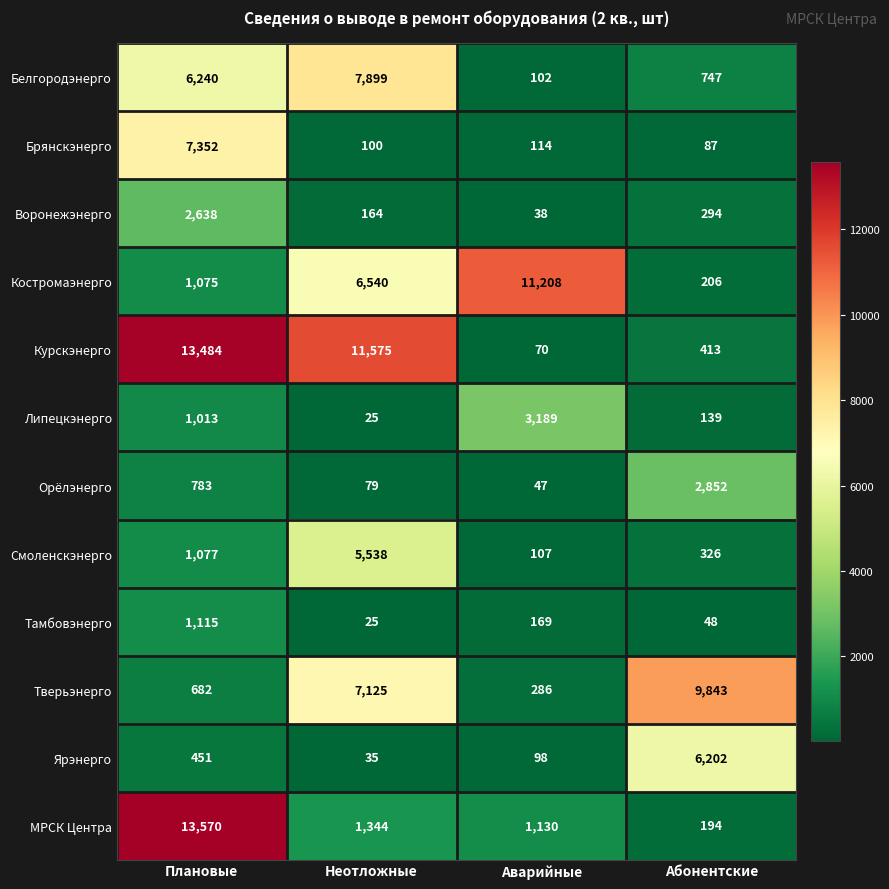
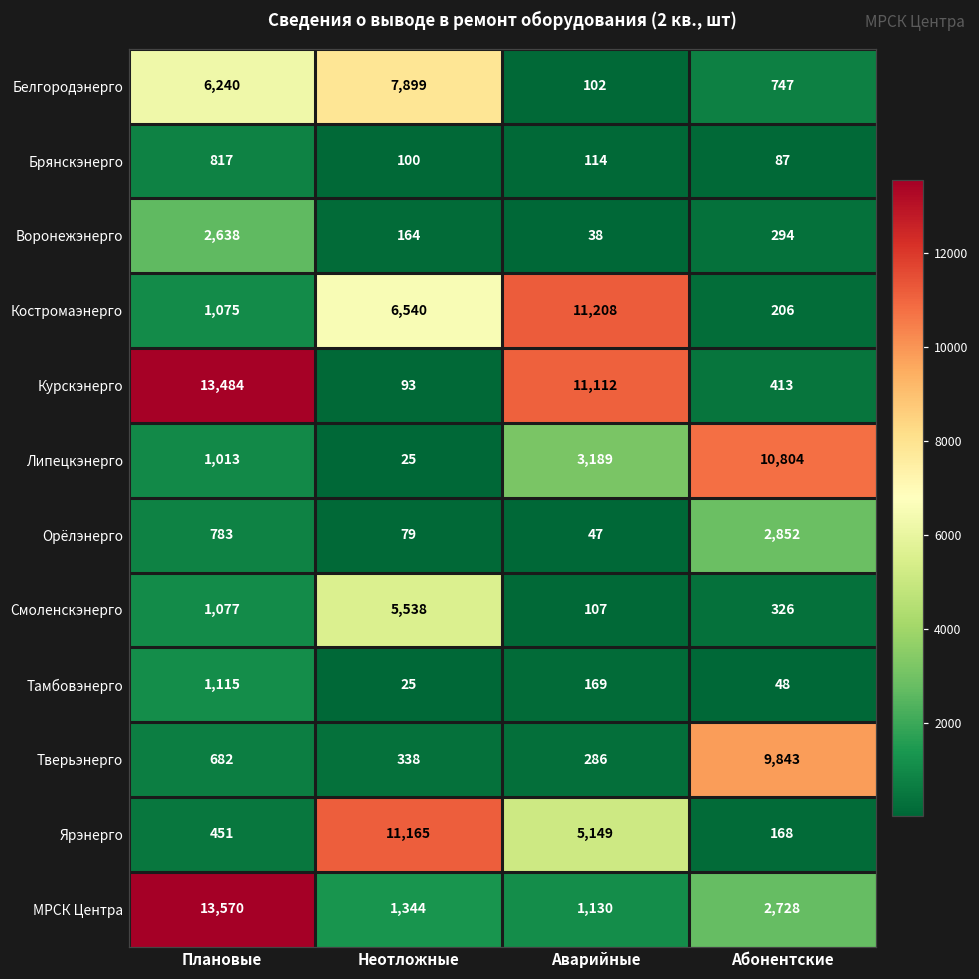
  {
    "Белгородэнерго": {
      "Плановые": "6,240",
      "Неотложные": "7,899",
      "Аварийные": "102",
      "Абонентские": "747"
    },
    "Брянскэнерго": {
-     "Плановые": "7,352",
+     "Плановые": "817",
      "Неотложные": "100",
      "Аварийные": "114",
      "Абонентские": "87"
    },
    "Воронежэнерго": {
      "Плановые": "2,638",
      "Неотложные": "164",
      "Аварийные": "38",
      "Абонентские": "294"
    },
    "Костромаэнерго": {
      "Плановые": "1,075",
      "Неотложные": "6,540",
      "Аварийные": "11,208",
      "Абонентские": "206"
    },
    "Курскэнерго": {
      "Плановые": "13,484",
-     "Неотложные": "11,575",
-     "Аварийные": "70",
+     "Неотложные": "93",
+     "Аварийные": "11,112",
      "Абонентские": "413"
    },
    "Липецкэнерго": {
      "Плановые": "1,013",
      "Неотложные": "25",
      "Аварийные": "3,189",
-     "Абонентские": "139"
+     "Абонентские": "10,804"
    },
    "Орёлэнерго": {
      "Плановые": "783",
      "Неотложные": "79",
      "Аварийные": "47",
      "Абонентские": "2,852"
    },
    "Смоленскэнерго": {
      "Плановые": "1,077",
      "Неотложные": "5,538",
      "Аварийные": "107",
      "Абонентские": "326"
    },
    "Тамбовэнерго": {
      "Плановые": "1,115",
      "Неотложные": "25",
      "Аварийные": "169",
      "Абонентские": "48"
    },
    "Тверьэнерго": {
      "Плановые": "682",
-     "Неотложные": "7,125",
+     "Неотложные": "338",
      "Аварийные": "286",
      "Абонентские": "9,843"
    },
    "Ярэнерго": {
      "Плановые": "451",
-     "Неотложные": "35",
-     "Аварийные": "98",
-     "Абонентские": "6,202"
+     "Неотложные": "11,165",
+     "Аварийные": "5,149",
+     "Абонентские": "168"
    },
    "МРСК Центра": {
      "Плановые": "13,570",
      "Неотложные": "1,344",
      "Аварийные": "1,130",
-     "Абонентские": "194"
+     "Абонентские": "2,728"
    }
  }
